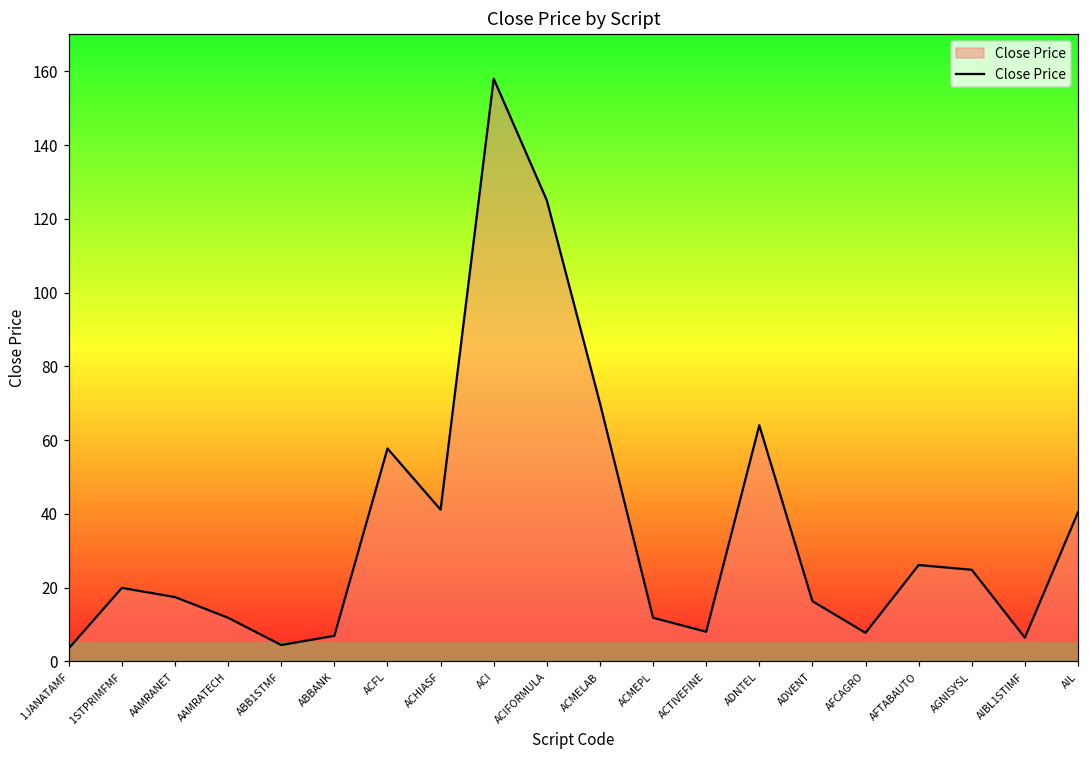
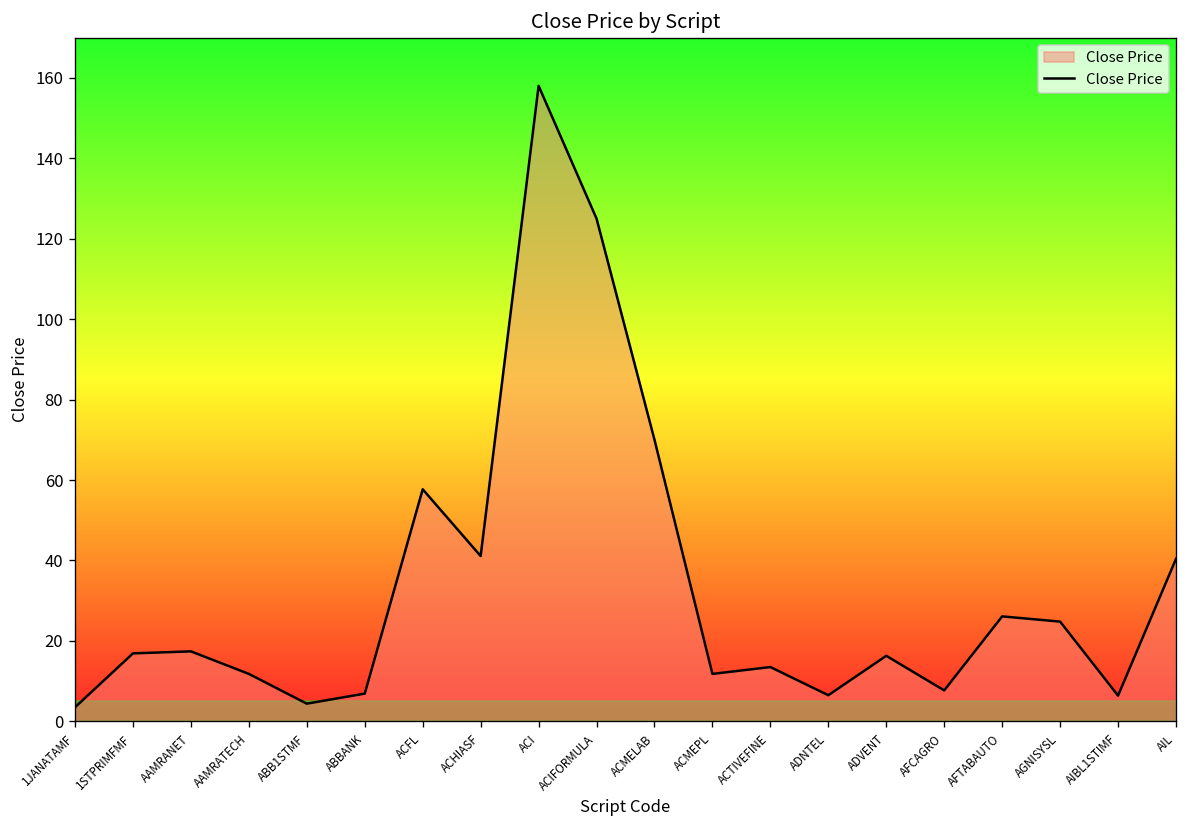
  {
-   "1STPRIMFMF": 20,
+   "1STPRIMFMF": 17,
    "AAMRANET": 17,
    "AAMRATECH": 12,
    "ABBANK": 7,
    "ACFL": 58,
    "ACHIASF": 41,
    "ACI": 158,
    "ACIFORMULA": 125,
    "ACMELAB": 70,
    "ACMEPL": 12,
-   "ACTIVEFINE": 8,
-   "ADNTEL": 64,
+   "ACTIVEFINE": 14,
+   "ADNTEL": 7,
    "ADVENT": 16,
    "AFCAGRO": 8,
    "AFTABAUTO": 26,
    "AGNISYSL": 25,
    "AIBL1STIMF": 6,
    "AIL": 40
  }
